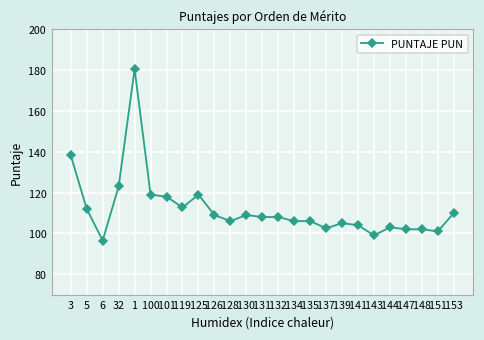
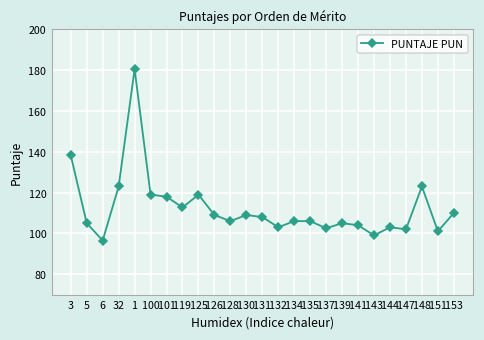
  {
    "3": 138,
-   "5": 112,
+   "5": 105,
    "6": 97,
    "32": 123,
    "1": 181,
    "100": 119,
    "101": 118,
    "119": 113,
    "125": 119,
    "126": 109,
    "128": 106,
    "130": 109,
    "131": 108,
-   "132": 108,
+   "132": 103,
    "134": 106,
    "135": 106,
    "137": 103,
    "139": 105,
    "141": 104,
    "143": 99,
    "144": 103,
    "147": 102,
-   "148": 102,
+   "148": 123,
    "151": 101,
    "153": 110
  }
